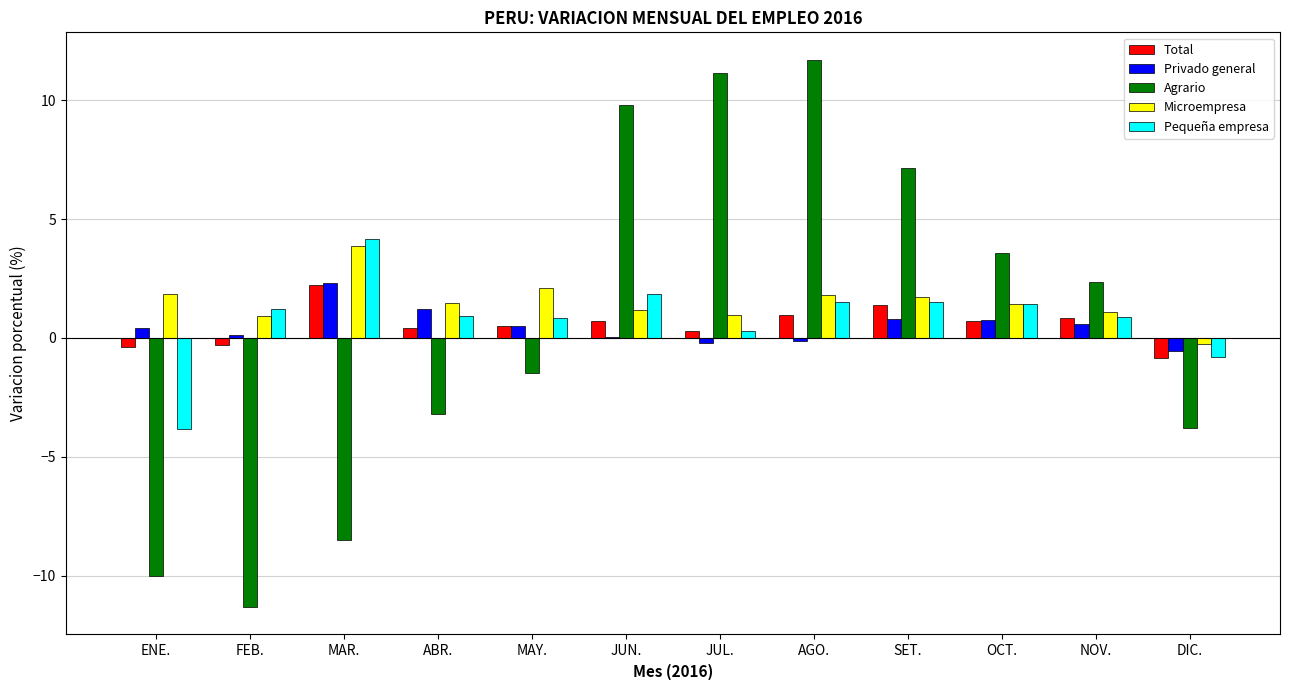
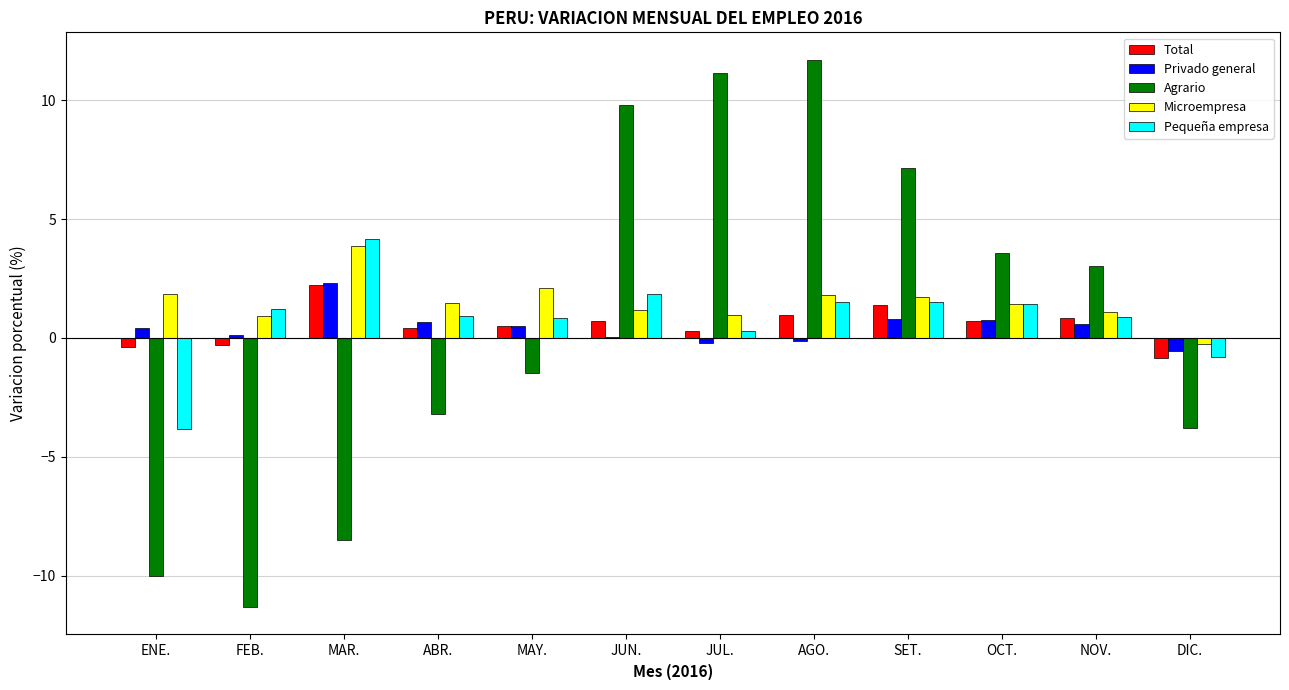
  {
    "Total": {
      "ENE.": -0.4,
      "FEB.": -0.3,
      "MAR.": 2.2,
      "ABR.": 0.4,
      "MAY.": 0.5,
      "JUN.": 0.7,
      "JUL.": 0.3,
      "AGO.": 1.0,
      "SET.": 1.4,
      "OCT.": 0.7,
      "NOV.": 0.9,
      "DIC.": -0.8
    },
    "Privado general": {
      "ENE.": 0.4,
      "FEB.": 0.1,
      "MAR.": 2.3,
-     "ABR.": 1.2,
+     "ABR.": 0.7,
      "MAY.": 0.5,
      "JUL.": -0.2,
      "AGO.": -0.1,
      "SET.": 0.8,
      "OCT.": 0.8,
      "NOV.": 0.6,
      "DIC.": -0.5
    },
    "Agrario": {
      "ENE.": -10.0,
      "FEB.": -11.3,
      "MAR.": -8.5,
      "ABR.": -3.2,
      "MAY.": -1.5,
      "JUN.": 9.8,
      "JUL.": 11.2,
      "AGO.": 11.7,
      "SET.": 7.1,
      "OCT.": 3.6,
-     "NOV.": 2.4,
+     "NOV.": 3.0,
      "DIC.": -3.8
    },
    "Microempresa": {
      "ENE.": 1.9,
      "FEB.": 0.9,
      "MAR.": 3.9,
      "ABR.": 1.5,
      "MAY.": 2.1,
      "JUN.": 1.2,
      "JUL.": 1.0,
      "AGO.": 1.8,
      "SET.": 1.7,
      "OCT.": 1.4,
      "NOV.": 1.1,
      "DIC.": -0.3
    },
    "Pequeña empresa": {
      "ENE.": -3.8,
      "FEB.": 1.2,
      "MAR.": 4.2,
      "ABR.": 0.9,
      "MAY.": 0.8,
      "JUN.": 1.9,
      "JUL.": 0.3,
      "AGO.": 1.5,
      "SET.": 1.5,
      "OCT.": 1.4,
      "NOV.": 0.9,
      "DIC.": -0.8
    }
  }
